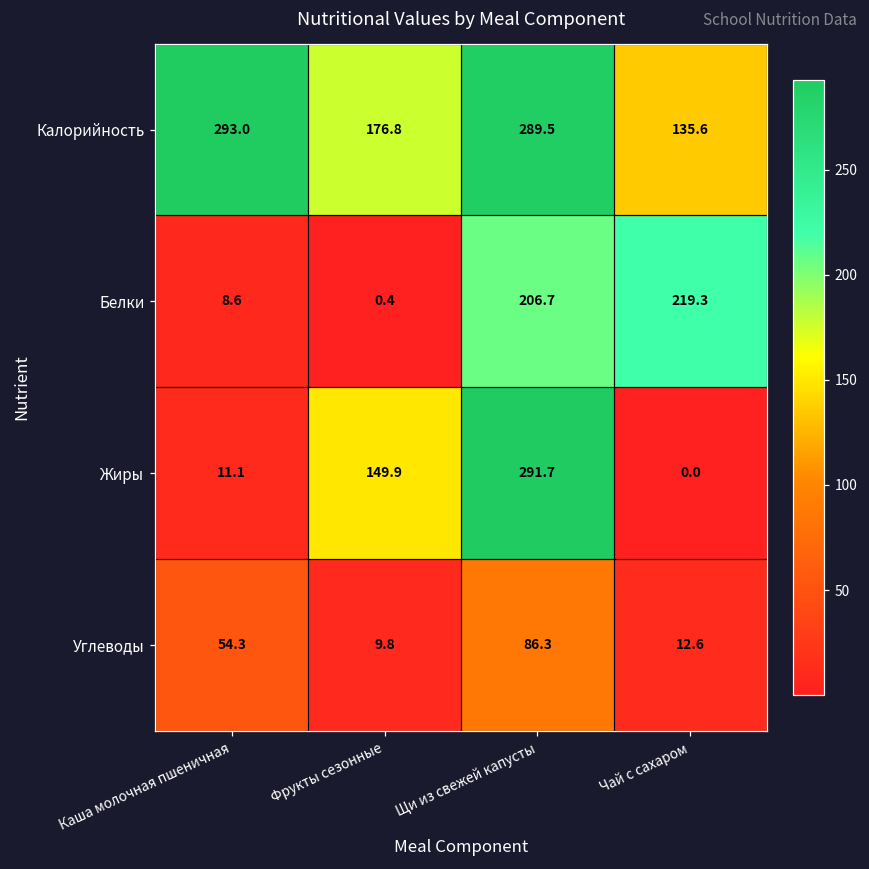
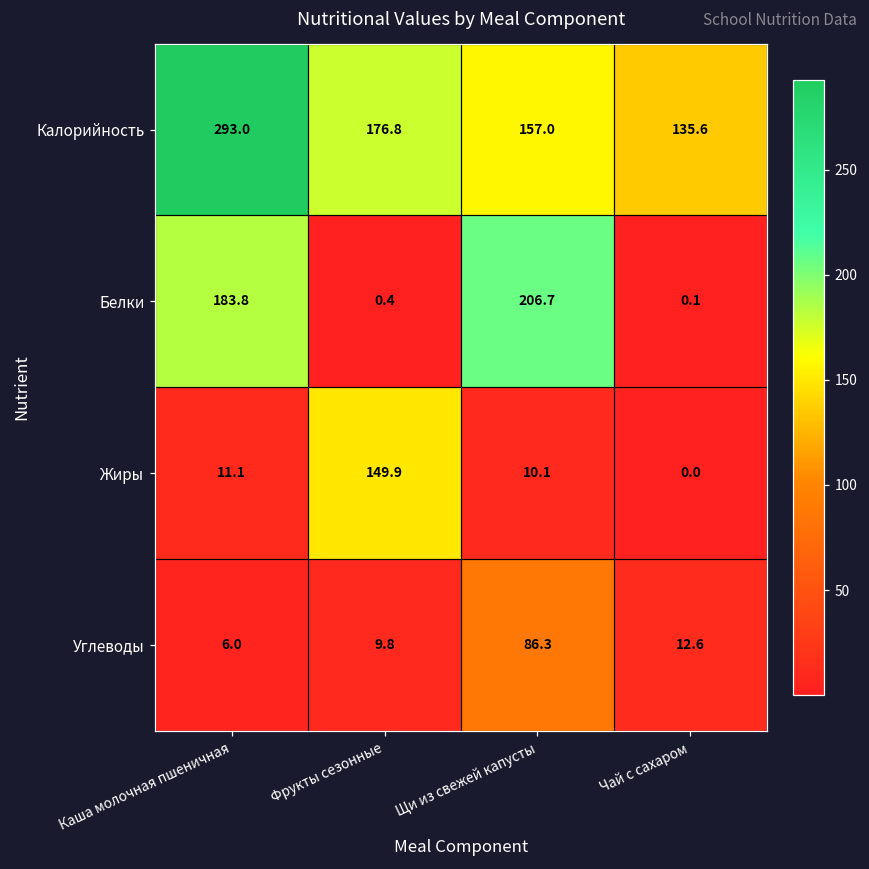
  {
    "Калорийность": {
      "Каша молочная пшеничная": 293.0,
      "Фрукты сезонные": 176.8,
-     "Щи из свежей капусты": 289.5,
+     "Щи из свежей капусты": 157.0,
      "Чай с сахаром": 135.6
    },
    "Белки": {
-     "Каша молочная пшеничная": 8.6,
+     "Каша молочная пшеничная": 183.8,
      "Фрукты сезонные": 0.4,
      "Щи из свежей капусты": 206.7,
-     "Чай с сахаром": 219.3
+     "Чай с сахаром": 0.1
    },
    "Жиры": {
      "Каша молочная пшеничная": 11.1,
      "Фрукты сезонные": 149.9,
-     "Щи из свежей капусты": 291.7,
+     "Щи из свежей капусты": 10.1,
      "Чай с сахаром": 0.0
    },
    "Углеводы": {
-     "Каша молочная пшеничная": 54.3,
+     "Каша молочная пшеничная": 6.0,
      "Фрукты сезонные": 9.8,
      "Щи из свежей капусты": 86.3,
      "Чай с сахаром": 12.6
    }
  }
